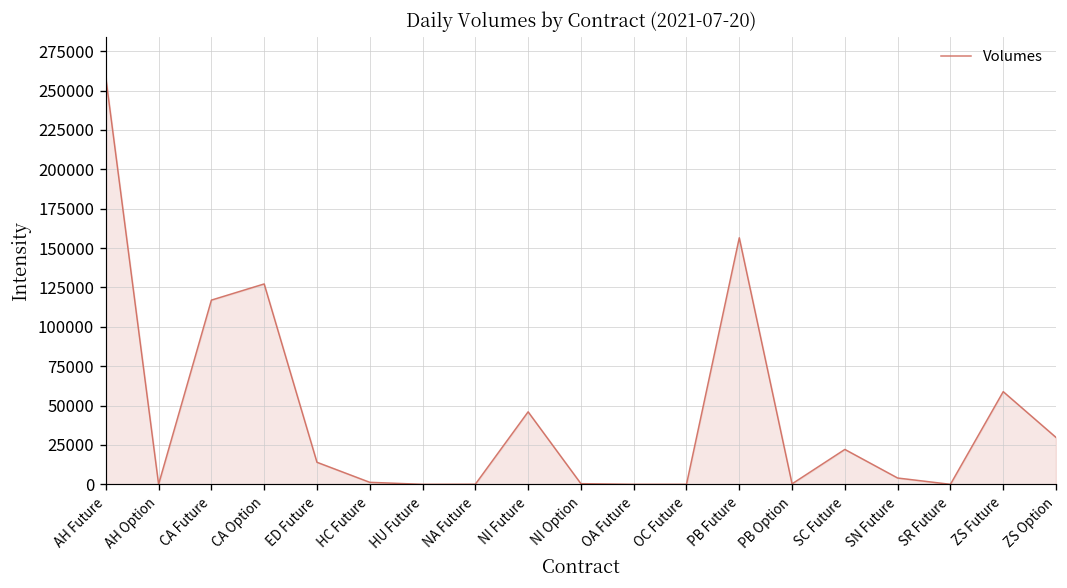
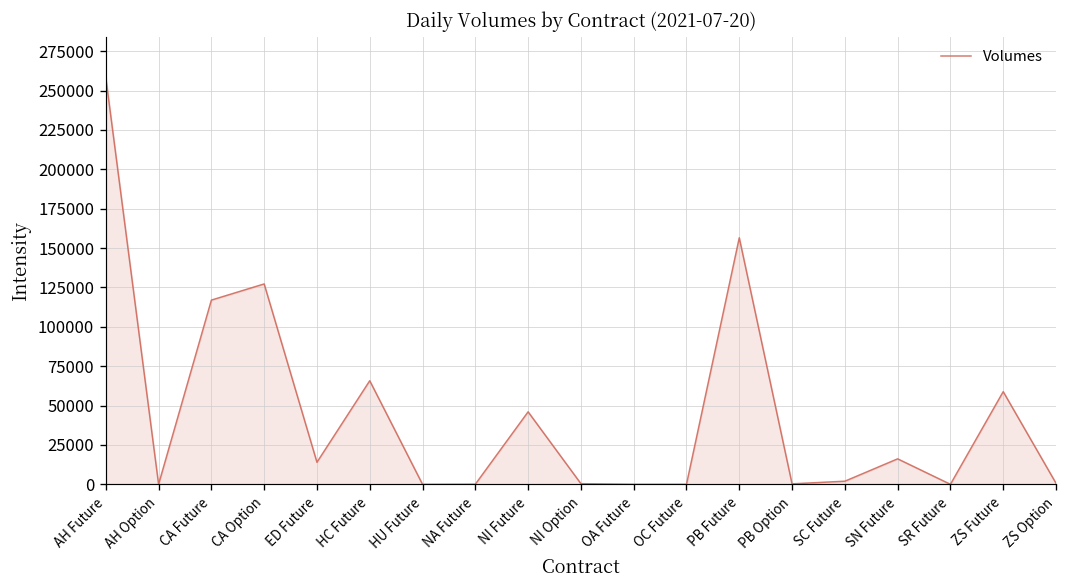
  {
    "AH Future": 258000,
    "AH Option": 0,
    "CA Future": 117000,
    "CA Option": 127000,
    "ED Future": 14000,
-   "HC Future": 1000,
+   "HC Future": 66000,
    "HU Future": 0,
    "NA Future": 0,
    "NI Future": 46000,
    "NI Option": 0,
    "OA Future": 0,
    "OC Future": 0,
    "PB Future": 157000,
    "PB Option": 0,
-   "SC Future": 22000,
-   "SN Future": 4000,
+   "SC Future": 2000,
+   "SN Future": 16000,
    "SR Future": 0,
    "ZS Future": 59000,
-   "ZS Option": 30000
+   "ZS Option": 1000
  }
